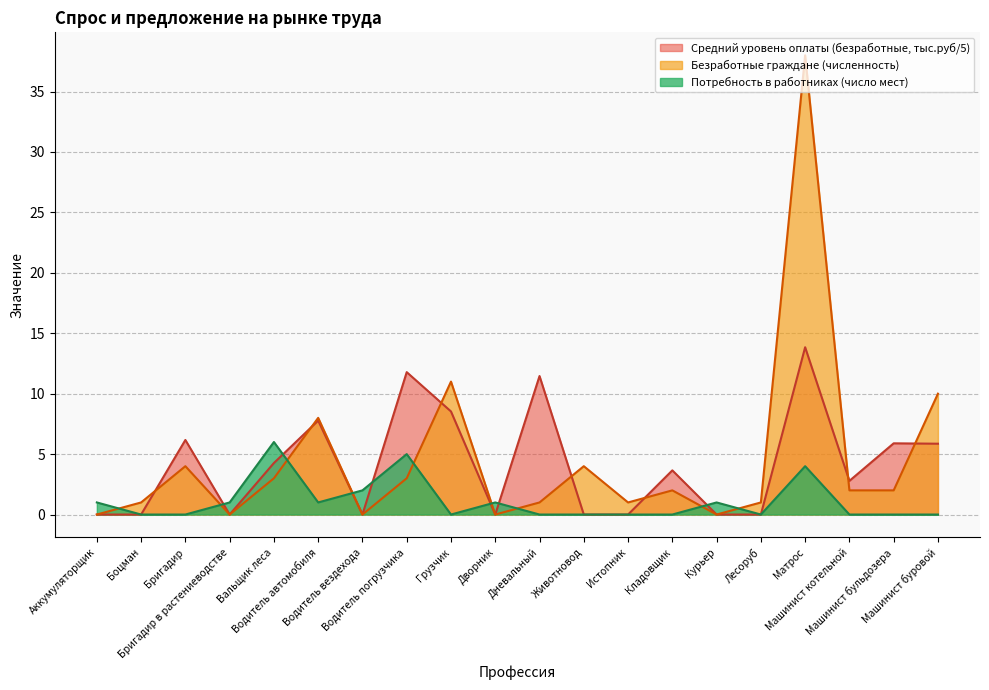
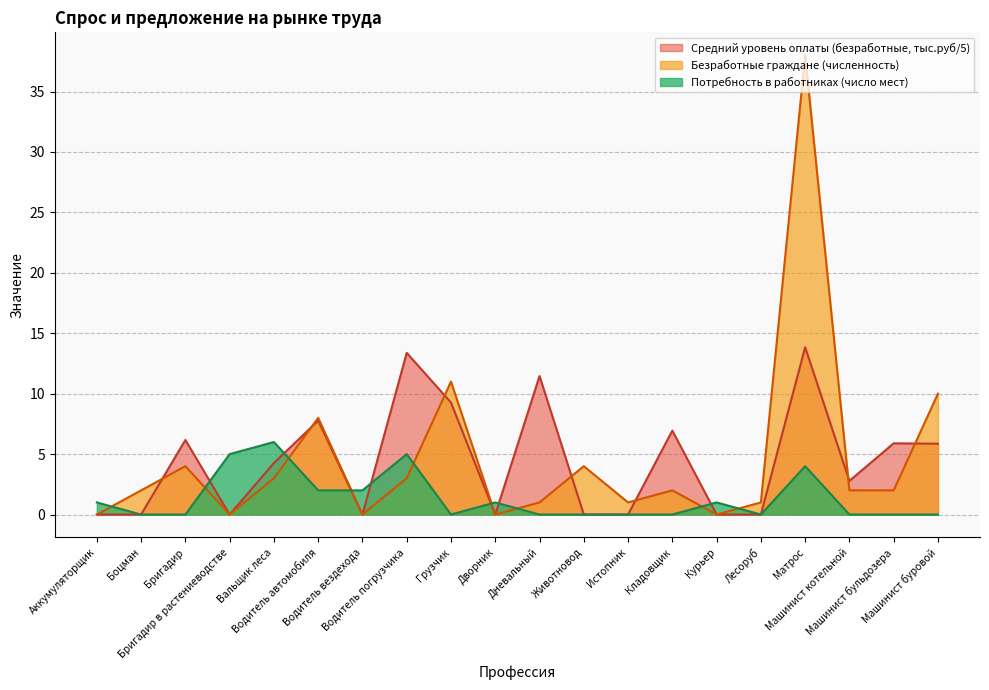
  {
    "Средний уровень оплаты (безработные, тыс.руб/5)": {
      "Бригадир": 6.2,
      "Вальщик леса": 4.3,
      "Водитель автомобиля": 7.8,
-     "Водитель погрузчика": 11.8,
-     "Грузчик": 8.5,
+     "Водитель погрузчика": 13.4,
+     "Грузчик": 9.3,
      "Дневальный": 11.5,
-     "Кладовщик": 3.7,
+     "Кладовщик": 6.9,
      "Матрос": 13.8,
      "Машинист котельной": 2.8,
      "Машинист бульдозера": 5.9,
      "Машинист буровой": 5.9
    },
    "Безработные граждане (численность)": {
-     "Боцман": 1,
+     "Боцман": 2,
      "Бригадир": 4,
      "Вальщик леса": 3,
      "Водитель автомобиля": 8,
      "Водитель погрузчика": 3,
      "Грузчик": 11,
      "Дневальный": 1,
      "Животновод": 4,
      "Истопник": 1,
      "Кладовщик": 2,
      "Лесоруб": 1,
      "Машинист котельной": 2,
      "Машинист бульдозера": 2,
      "Машинист буровой": 10
    },
    "Потребность в работниках (число мест)": {
      "Аккумуляторщик": 1,
      "Бригадир": 0,
-     "Бригадир в растениеводстве": 1,
+     "Бригадир в растениеводстве": 5,
      "Вальщик леса": 6,
-     "Водитель автомобиля": 1,
+     "Водитель автомобиля": 2,
      "Водитель вездехода": 2,
      "Водитель погрузчика": 5,
      "Грузчик": 0,
      "Дворник": 1,
      "Дневальный": 0,
      "Кладовщик": 0,
      "Курьер": 1,
      "Матрос": 4,
      "Машинист котельной": 0,
      "Машинист бульдозера": 0,
      "Машинист буровой": 0
    }
  }
